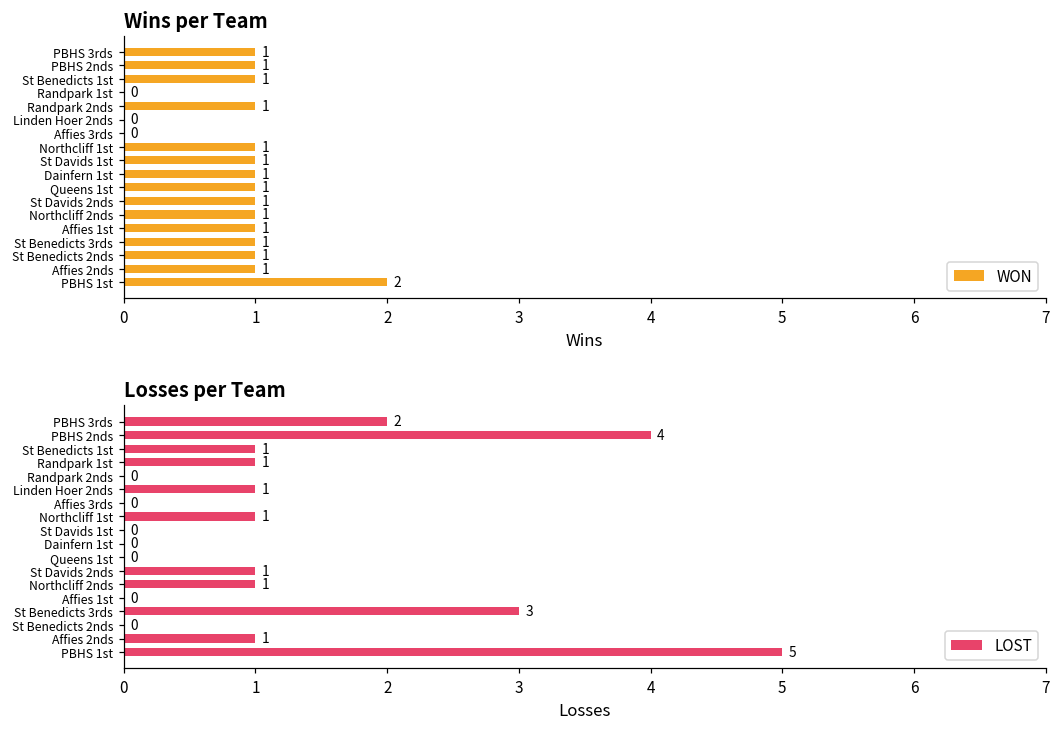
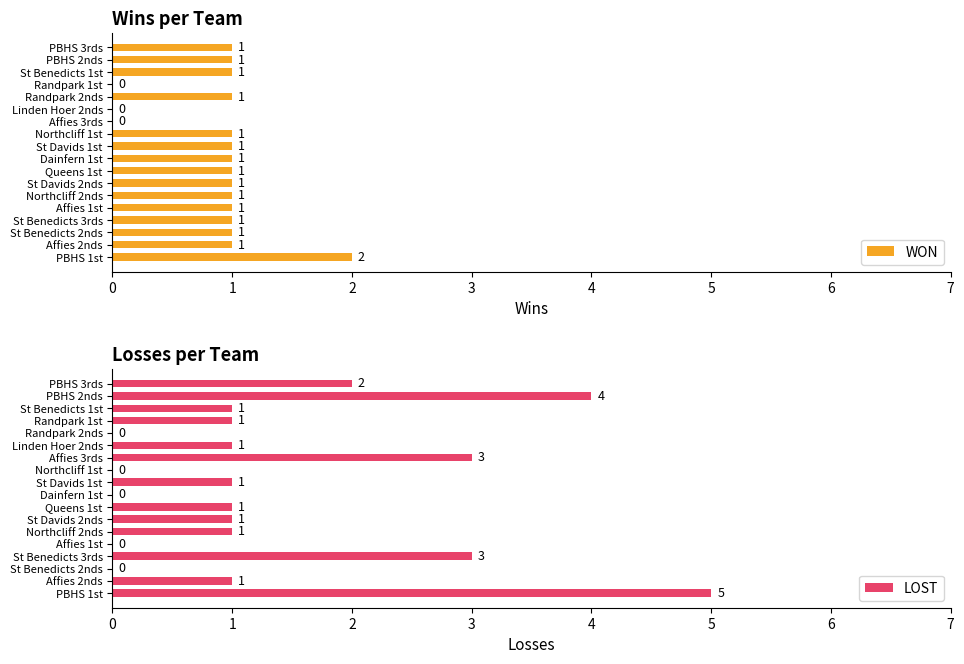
  {
    "Wins per Team": {
      "PBHS 3rds": 1,
      "PBHS 2nds": 1,
      "St Benedicts 1st": 1,
      "Randpark 1st": 0,
      "Randpark 2nds": 1,
      "Linden Hoer 2nds": 0,
      "Affies 3rds": 0,
      "Northcliff 1st": 1,
      "St Davids 1st": 1,
      "Dainfern 1st": 1,
      "Queens 1st": 1,
      "St Davids 2nds": 1,
      "Northcliff 2nds": 1,
      "Affies 1st": 1,
      "St Benedicts 3rds": 1,
      "St Benedicts 2nds": 1,
      "Affies 2nds": 1,
      "PBHS 1st": 2
    },
    "Losses per Team": {
      "PBHS 3rds": 2,
      "PBHS 2nds": 4,
      "St Benedicts 1st": 1,
      "Randpark 1st": 1,
      "Randpark 2nds": 0,
      "Linden Hoer 2nds": 1,
-     "Affies 3rds": 0,
-     "Northcliff 1st": 1,
-     "St Davids 1st": 0,
+     "Affies 3rds": 3,
+     "Northcliff 1st": 0,
+     "St Davids 1st": 1,
      "Dainfern 1st": 0,
-     "Queens 1st": 0,
+     "Queens 1st": 1,
      "St Davids 2nds": 1,
      "Northcliff 2nds": 1,
      "Affies 1st": 0,
      "St Benedicts 3rds": 3,
      "St Benedicts 2nds": 0,
      "Affies 2nds": 1,
      "PBHS 1st": 5
    }
  }
